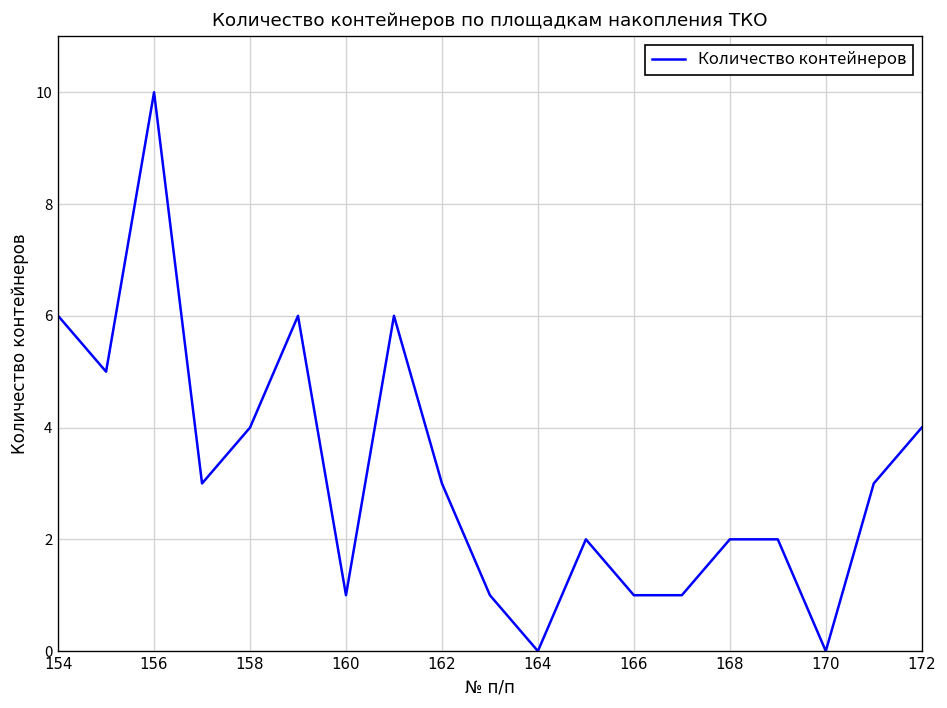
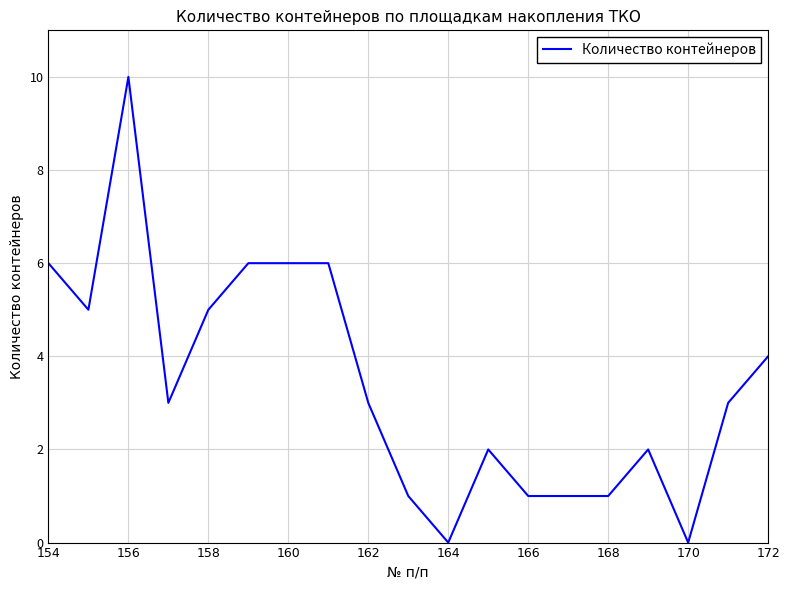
  {
    "154": 6,
    "156": 10,
-   "158": 4,
-   "160": 1,
+   "158": 5,
+   "160": 6,
    "162": 3,
    "164": 0,
    "166": 1,
-   "168": 2,
+   "168": 1,
    "170": 0,
    "172": 4
  }
